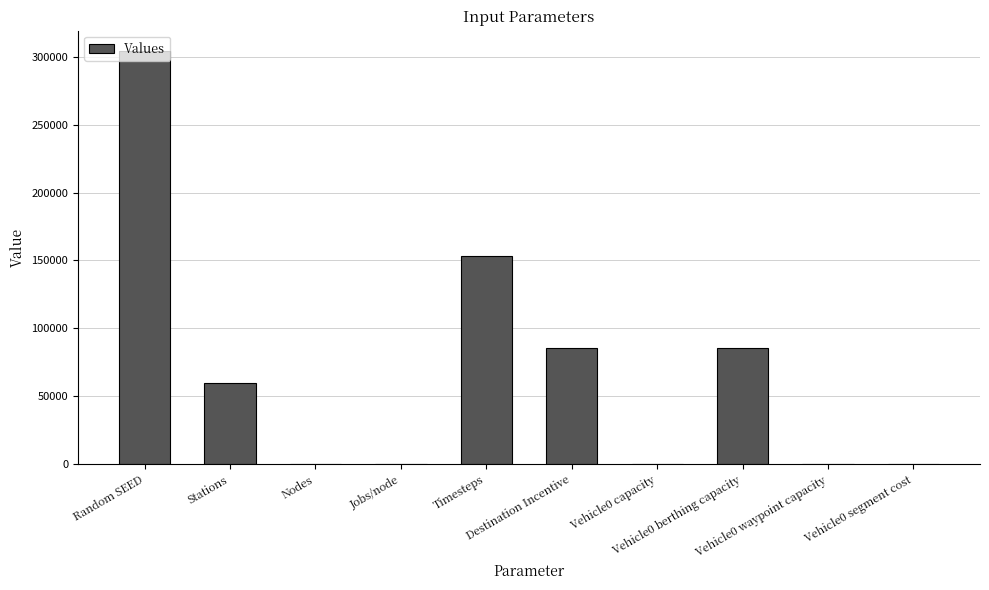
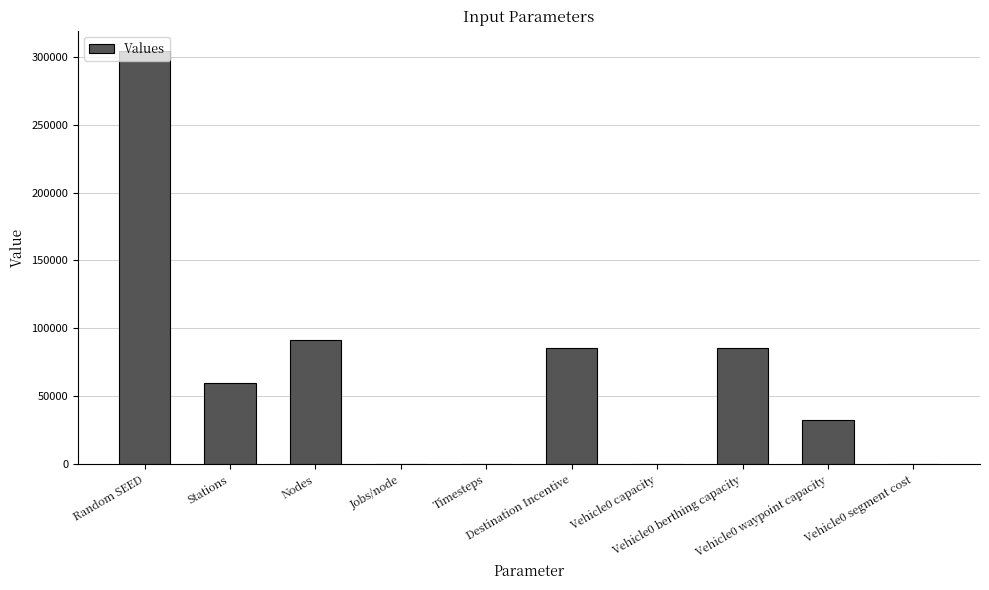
  {
    "Stations": 60000,
-   "Nodes": 0,
-   "Timesteps": 153000,
+   "Nodes": 91000,
+   "Timesteps": 0,
    "Destination Incentive": 86000,
    "Vehicle0 berthing capacity": 85000,
-   "Vehicle0 waypoint capacity": 0
+   "Vehicle0 waypoint capacity": 32000
  }
